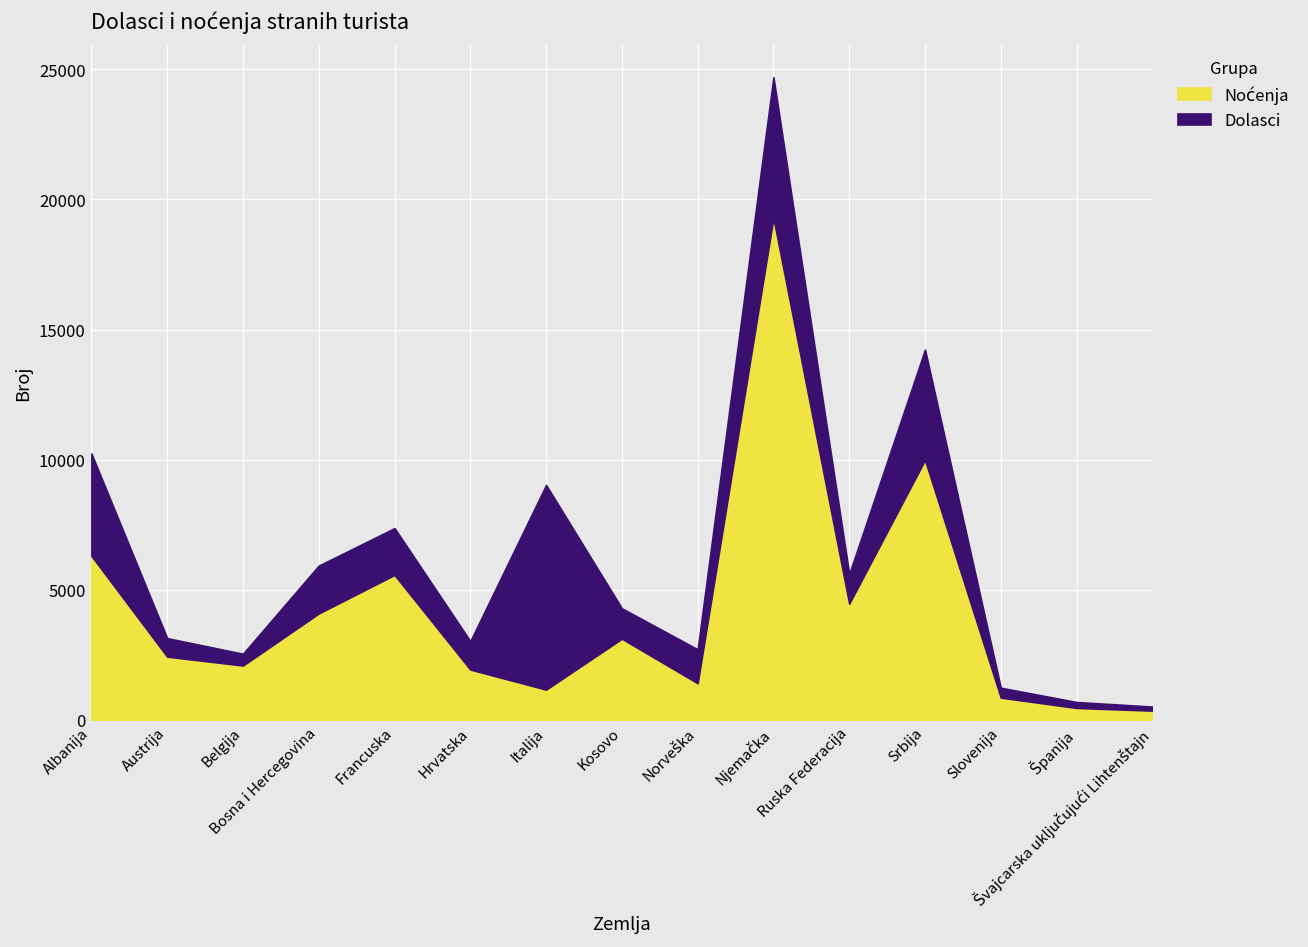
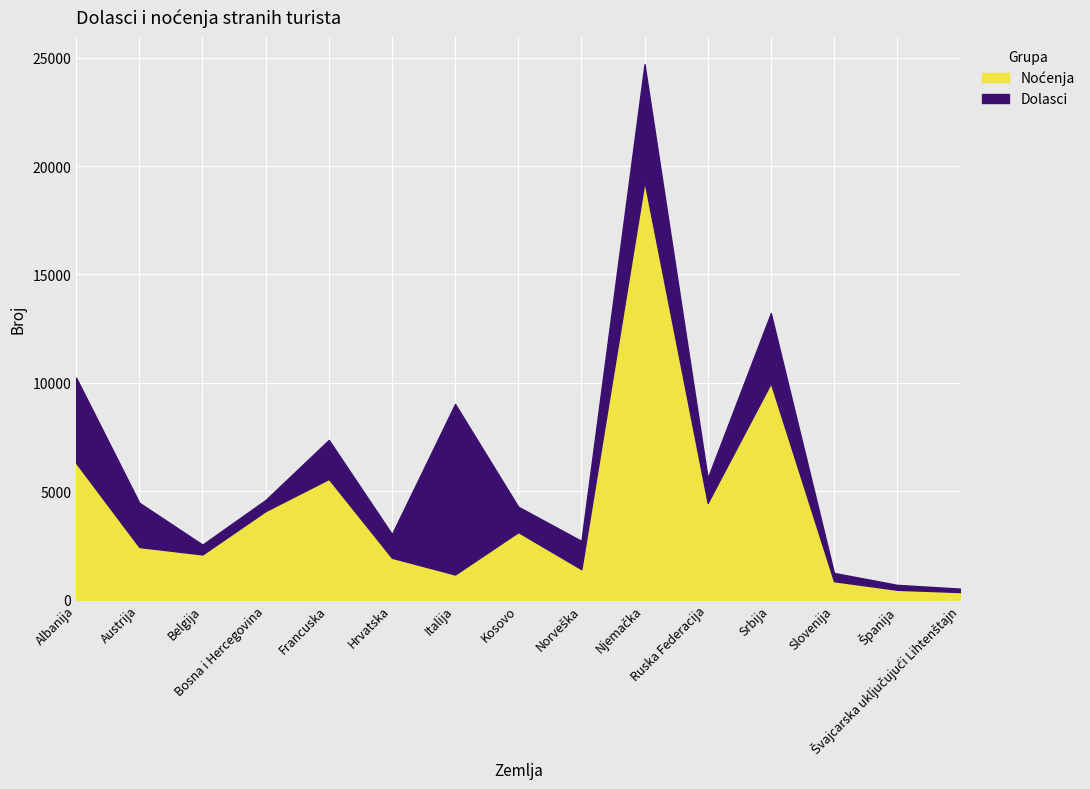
  {
    "Dolasci": {
      "Albanija": 3900,
-     "Austrija": 700,
+     "Austrija": 2000,
      "Belgija": 500,
-     "Bosna i Hercegovina": 1800,
+     "Bosna i Hercegovina": 500,
      "Francuska": 1800,
      "Hrvatska": 1100,
      "Italija": 7900,
      "Kosovo": 1200,
      "Norveška": 1300,
      "Njemačka": 5400,
      "Ruska Federacija": 1100,
-     "Srbija": 4200,
+     "Srbija": 3200,
      "Slovenija": 400,
      "Španija": 200,
      "Švajcarska uključujući Lihtenštajn": 200
    }
  }
